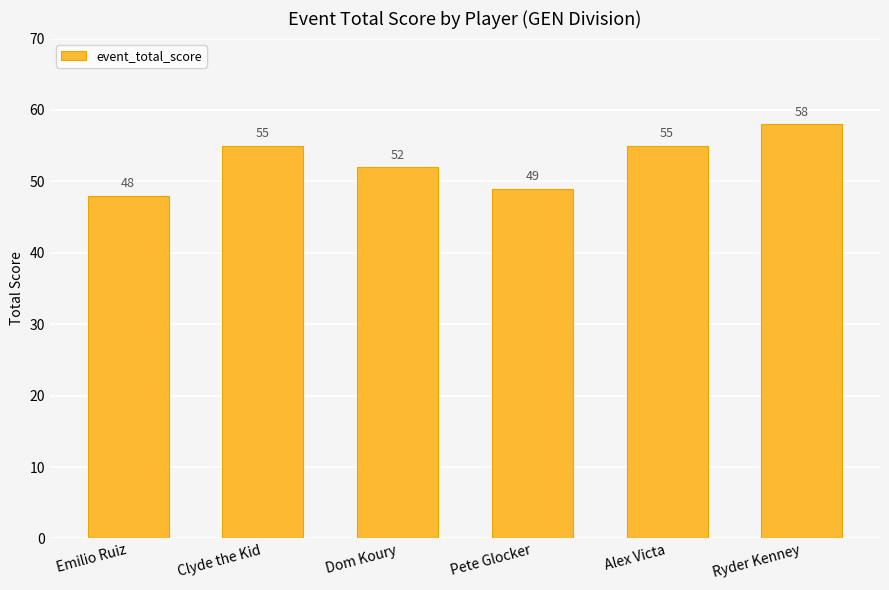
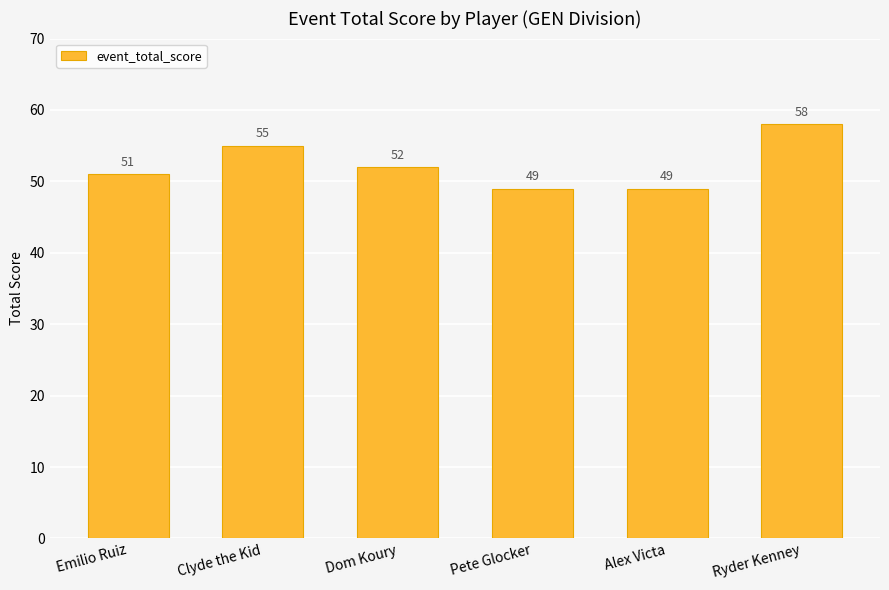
  {
-   "Emilio Ruiz": 48,
+   "Emilio Ruiz": 51,
    "Clyde the Kid": 55,
    "Dom Koury": 52,
    "Pete Glocker": 49,
-   "Alex Victa": 55,
+   "Alex Victa": 49,
    "Ryder Kenney": 58
  }
